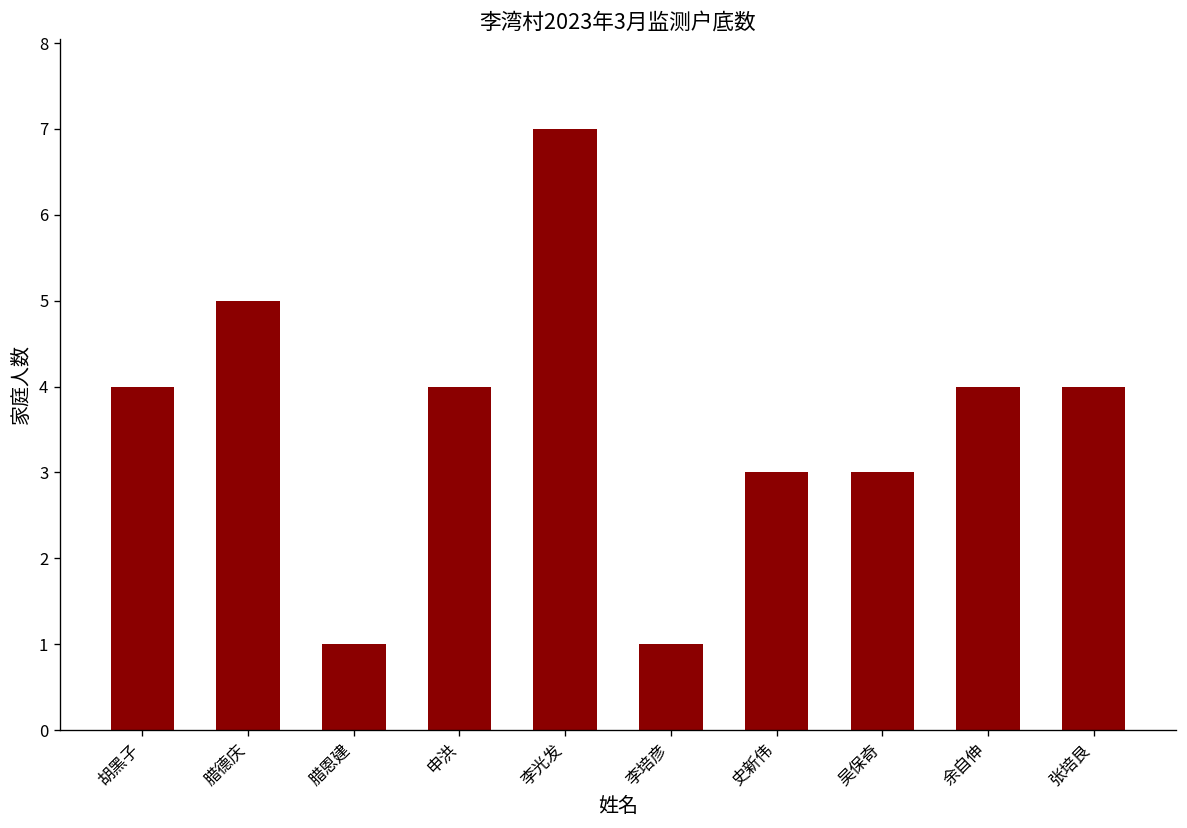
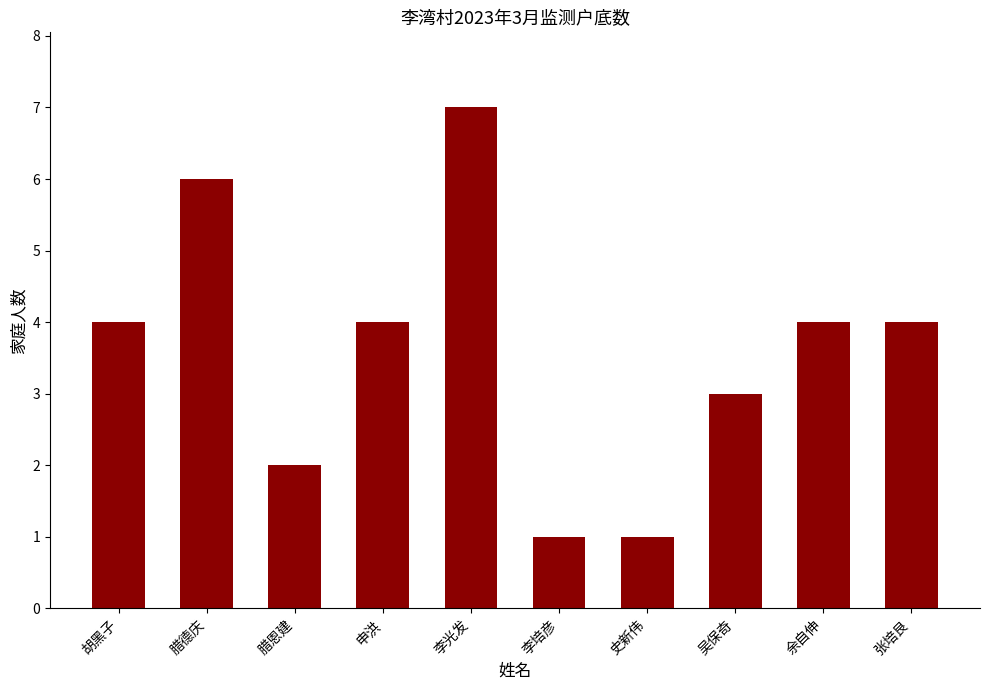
  {
    "胡黑子": 4,
-   "腊德庆": 5,
-   "腊恩建": 1,
+   "腊德庆": 6,
+   "腊恩建": 2,
    "申洪": 4,
    "李光发": 7,
    "李培彦": 1,
-   "史新伟": 3,
+   "史新伟": 1,
    "吴保奇": 3,
    "余自伸": 4,
    "张培艮": 4
  }
